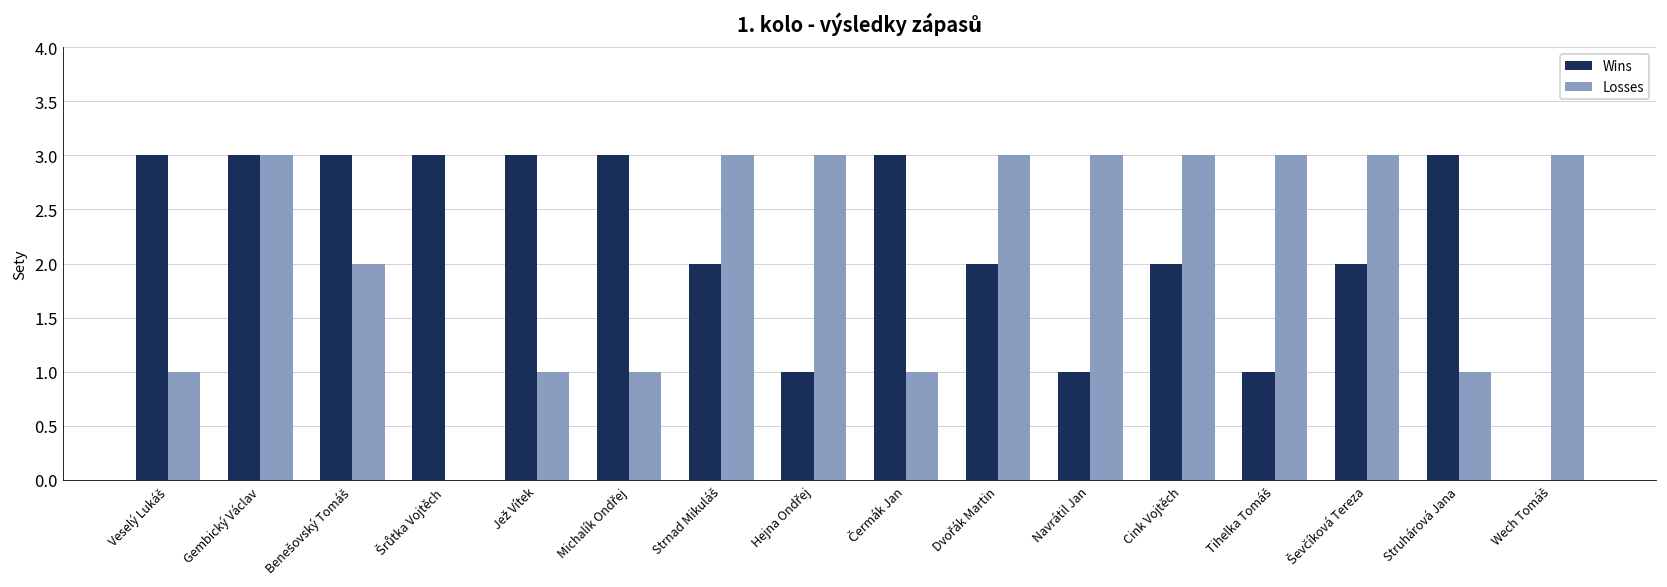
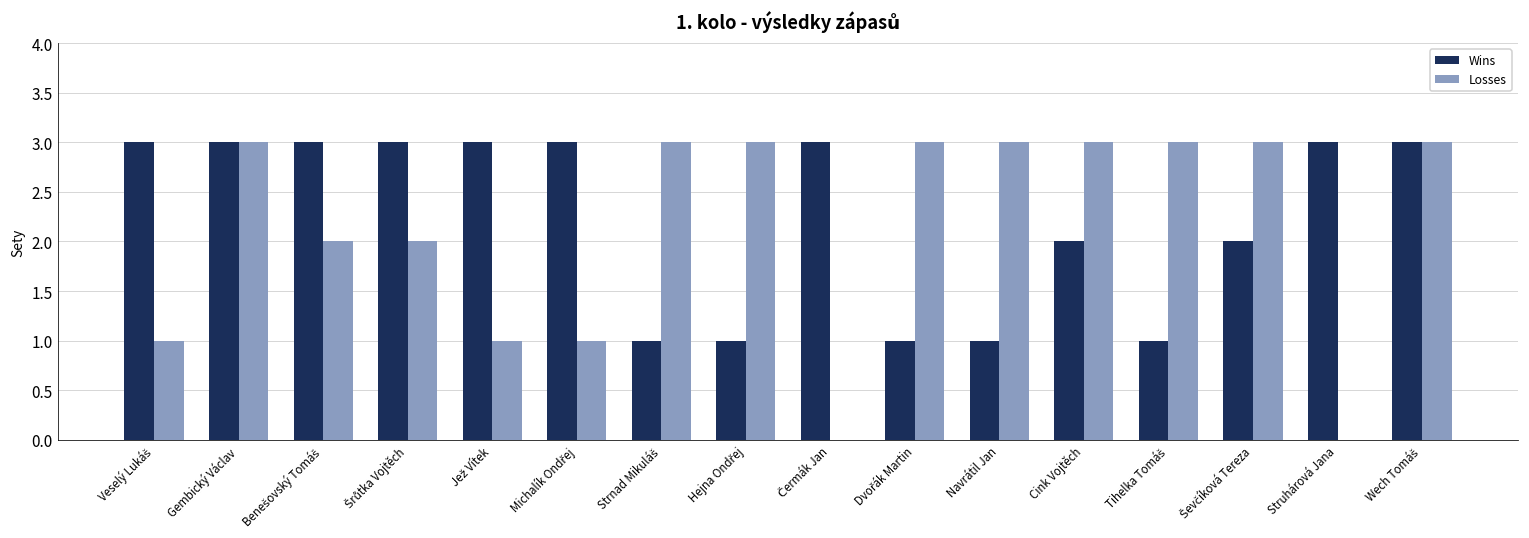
  {
    "Wins": {
      "Veselý Lukáš": 3,
      "Gembický Václav": 3,
      "Benešovský Tomáš": 3,
      "Šrůtka Vojtěch": 3,
      "Jež Vítek": 3,
      "Michalík Ondřej": 3,
-     "Strnad Mikuláš": 2,
+     "Strnad Mikuláš": 1,
      "Hejna Ondřej": 1,
      "Čermák Jan": 3,
-     "Dvořák Martin": 2,
+     "Dvořák Martin": 1,
      "Navrátil Jan": 1,
      "Cink Vojtěch": 2,
      "Tihelka Tomáš": 1,
      "Ševčíková Tereza": 2,
      "Struhárová Jana": 3,
-     "Wech Tomáš": 0
+     "Wech Tomáš": 3
    },
    "Losses": {
      "Veselý Lukáš": 1,
      "Gembický Václav": 3,
      "Benešovský Tomáš": 2,
-     "Šrůtka Vojtěch": 0,
+     "Šrůtka Vojtěch": 2,
      "Jež Vítek": 1,
      "Michalík Ondřej": 1,
      "Strnad Mikuláš": 3,
      "Hejna Ondřej": 3,
-     "Čermák Jan": 1,
+     "Čermák Jan": 0,
      "Dvořák Martin": 3,
      "Navrátil Jan": 3,
      "Cink Vojtěch": 3,
      "Tihelka Tomáš": 3,
      "Ševčíková Tereza": 3,
-     "Struhárová Jana": 1,
+     "Struhárová Jana": 0,
      "Wech Tomáš": 3
    }
  }
